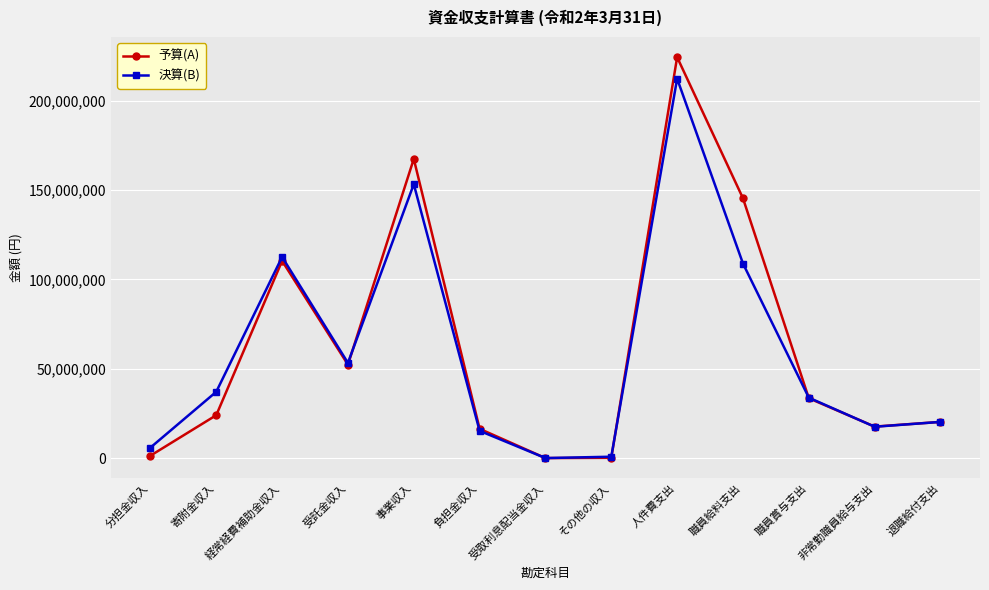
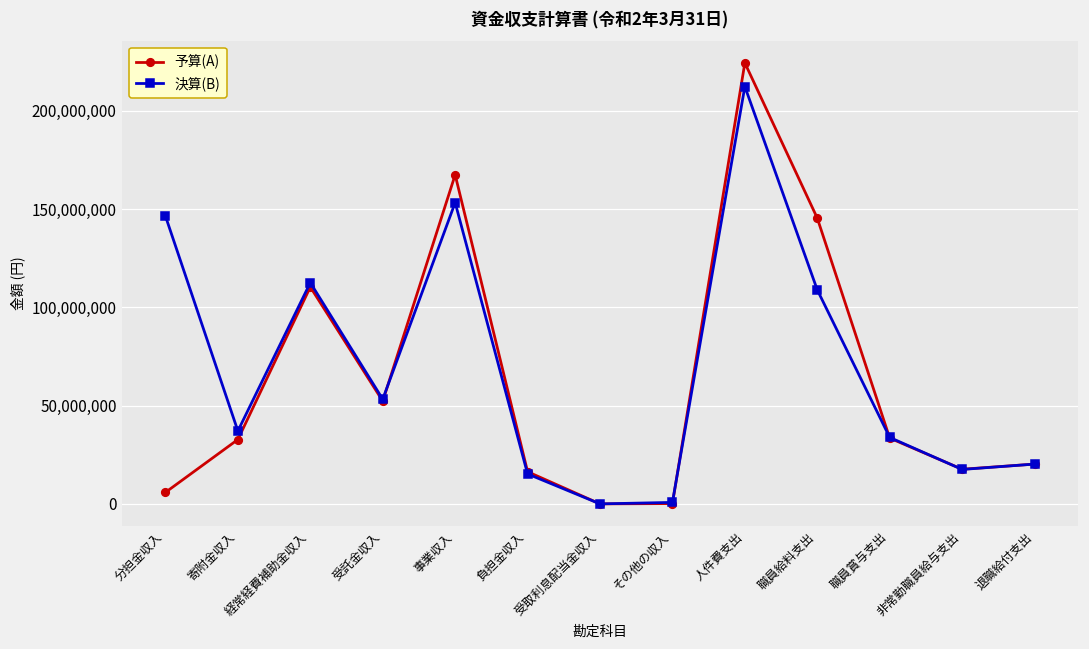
  {
    "予算(A)": {
-     "分担金収入": "1,000,000",
-     "寄附金収入": "24,000,000",
+     "分担金収入": "6,000,000",
+     "寄附金収入": "33,000,000",
      "経常経費補助金収入": "110,000,000",
      "事業収入": "167,000,000",
      "人件費支出": "224,000,000",
      "職員給料支出": "145,000,000"
    },
    "決算(B)": {
-     "分担金収入": "6,000,000",
+     "分担金収入": "146,000,000",
      "寄附金収入": "37,000,000",
      "経常経費補助金収入": "113,000,000",
      "事業収入": "153,000,000",
      "人件費支出": "212,000,000",
      "職員給料支出": "109,000,000"
    }
  }
